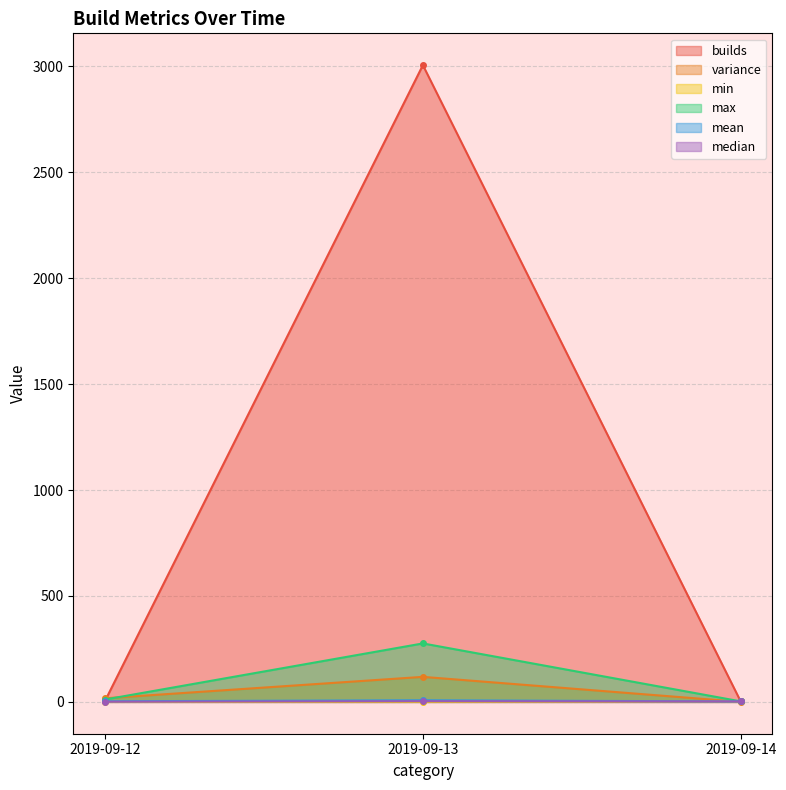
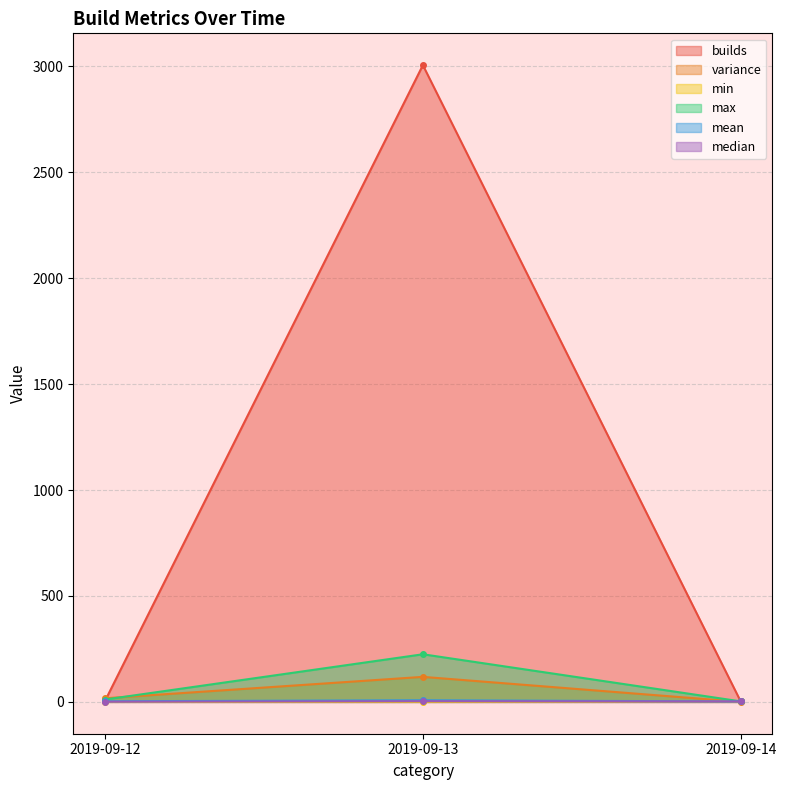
  {
    "max": {
-     "2019-09-13": 280
+     "2019-09-13": 220
    }
  }
